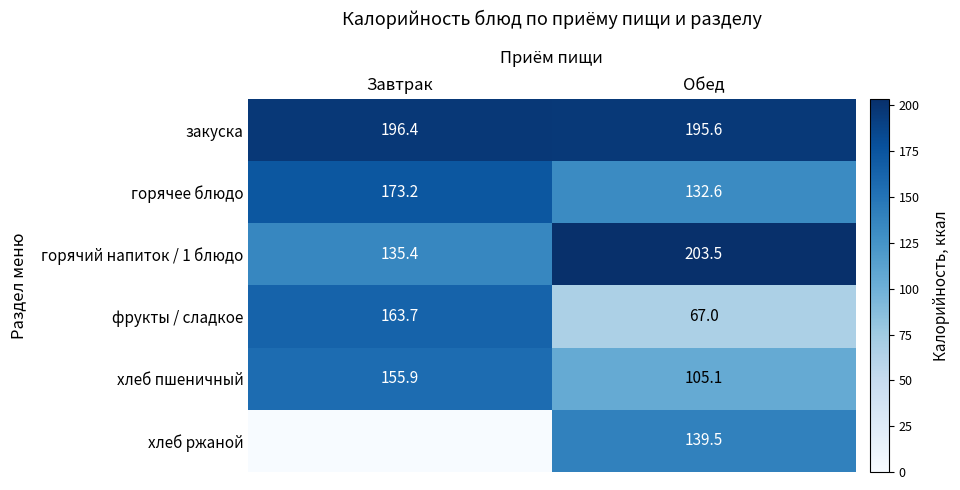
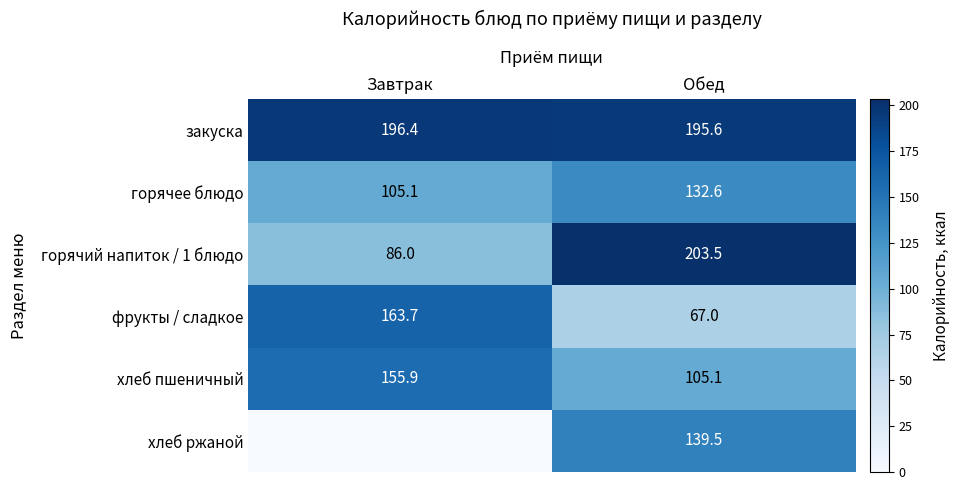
  {
    "закуска": {
      "Завтрак": 196.4,
      "Обед": 195.6
    },
    "горячее блюдо": {
-     "Завтрак": 173.2,
+     "Завтрак": 105.1,
      "Обед": 132.6
    },
    "горячий напиток / 1 блюдо": {
-     "Завтрак": 135.4,
+     "Завтрак": 86.0,
      "Обед": 203.5
    },
    "фрукты / сладкое": {
      "Завтрак": 163.7,
      "Обед": 67.0
    },
    "хлеб пшеничный": {
      "Завтрак": 155.9,
      "Обед": 105.1
    },
    "хлеб ржаной": {
      "Обед": 139.5
    }
  }
